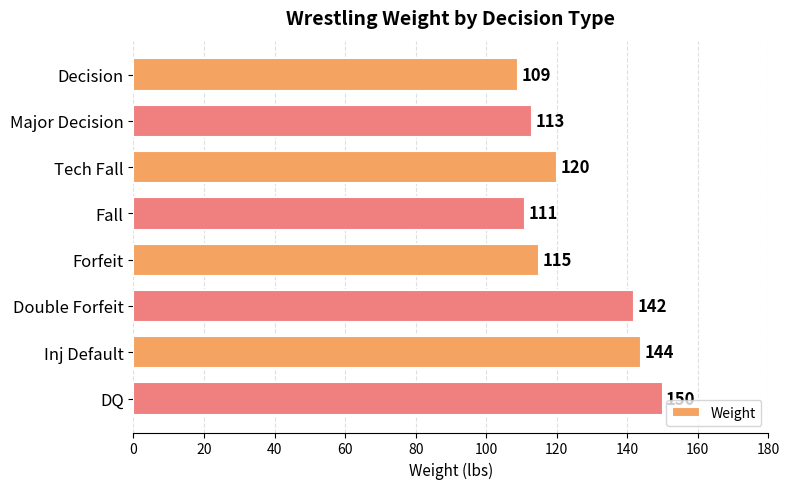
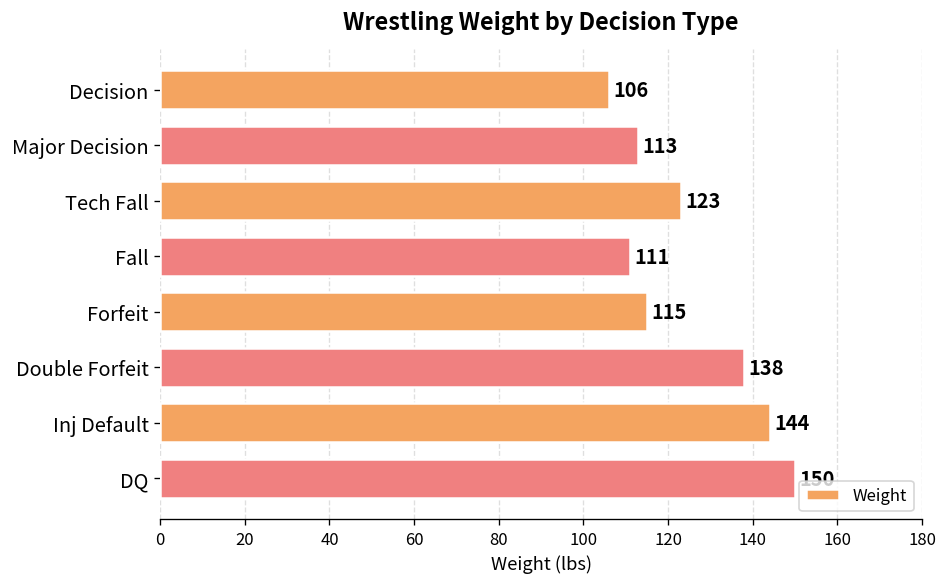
  {
-   "Decision": 109,
+   "Decision": 106,
    "Major Decision": 113,
-   "Tech Fall": 120,
+   "Tech Fall": 123,
    "Fall": 111,
    "Forfeit": 115,
-   "Double Forfeit": 142,
+   "Double Forfeit": 138,
    "Inj Default": 144
  }
